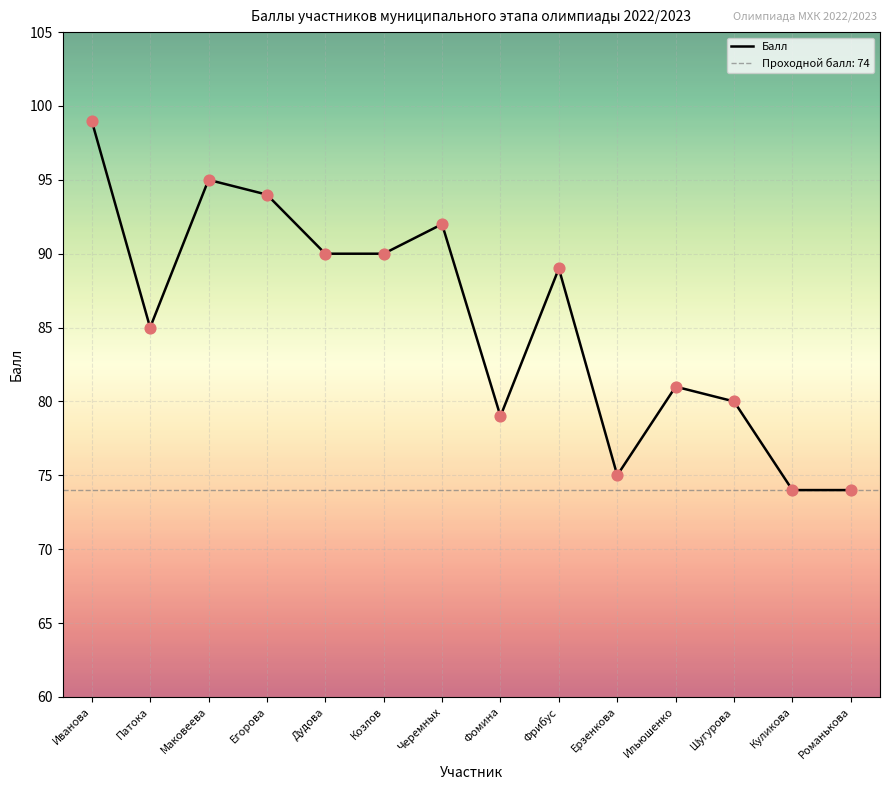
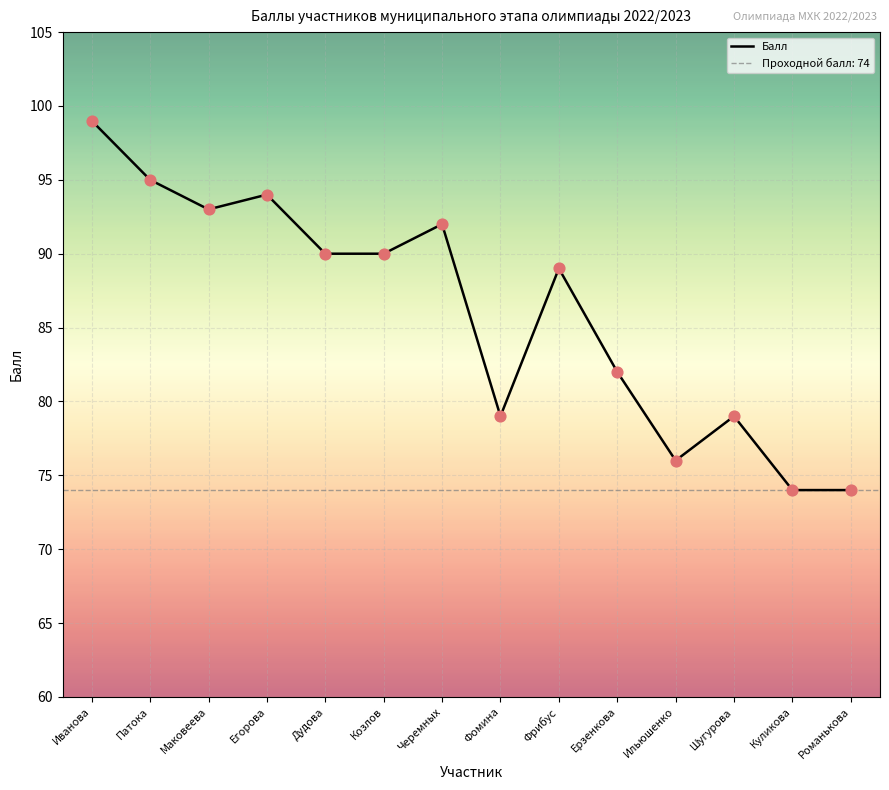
  {
    "Иванова": 99,
-   "Патока": 85,
-   "Маковеева": 95,
+   "Патока": 95,
+   "Маковеева": 93,
    "Егорова": 94,
    "Дудова": 90,
    "Козлов": 90,
    "Черемных": 92,
    "Фомина": 79,
    "Фрибус": 89,
-   "Ерзенкова": 75,
-   "Ильюшенко": 81,
-   "Шугурова": 80,
+   "Ерзенкова": 82,
+   "Ильюшенко": 76,
+   "Шугурова": 79,
    "Куликова": 74,
    "Романькова": 74
  }
